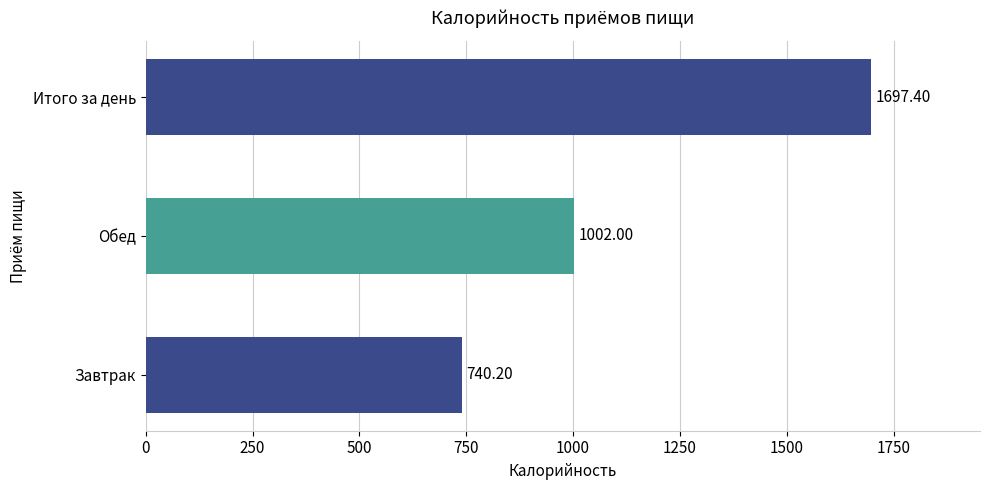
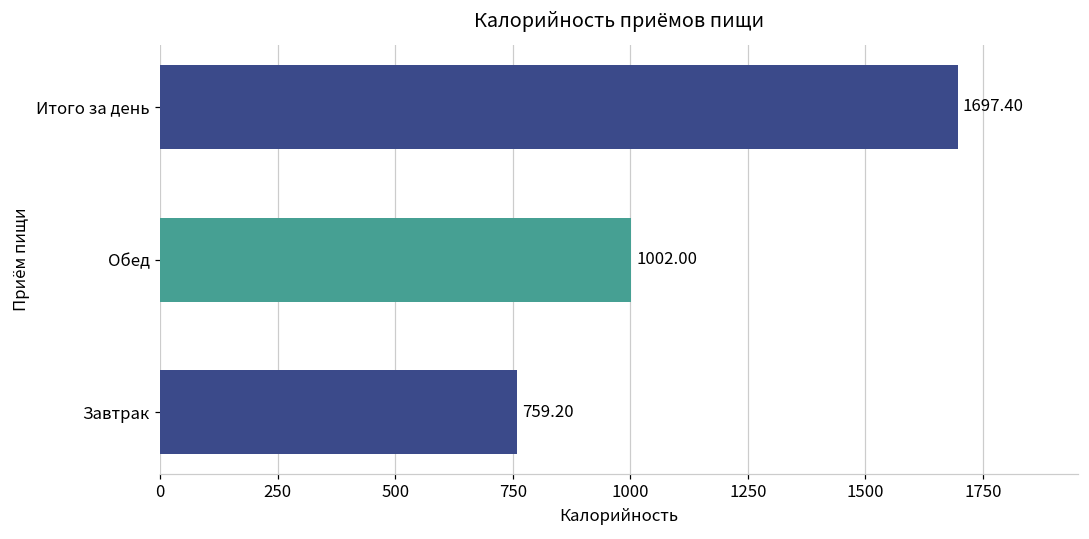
  {
    "Итого за день": 1697.40,
    "Обед": 1002.00,
-   "Завтрак": 740.20
+   "Завтрак": 759.20
  }
